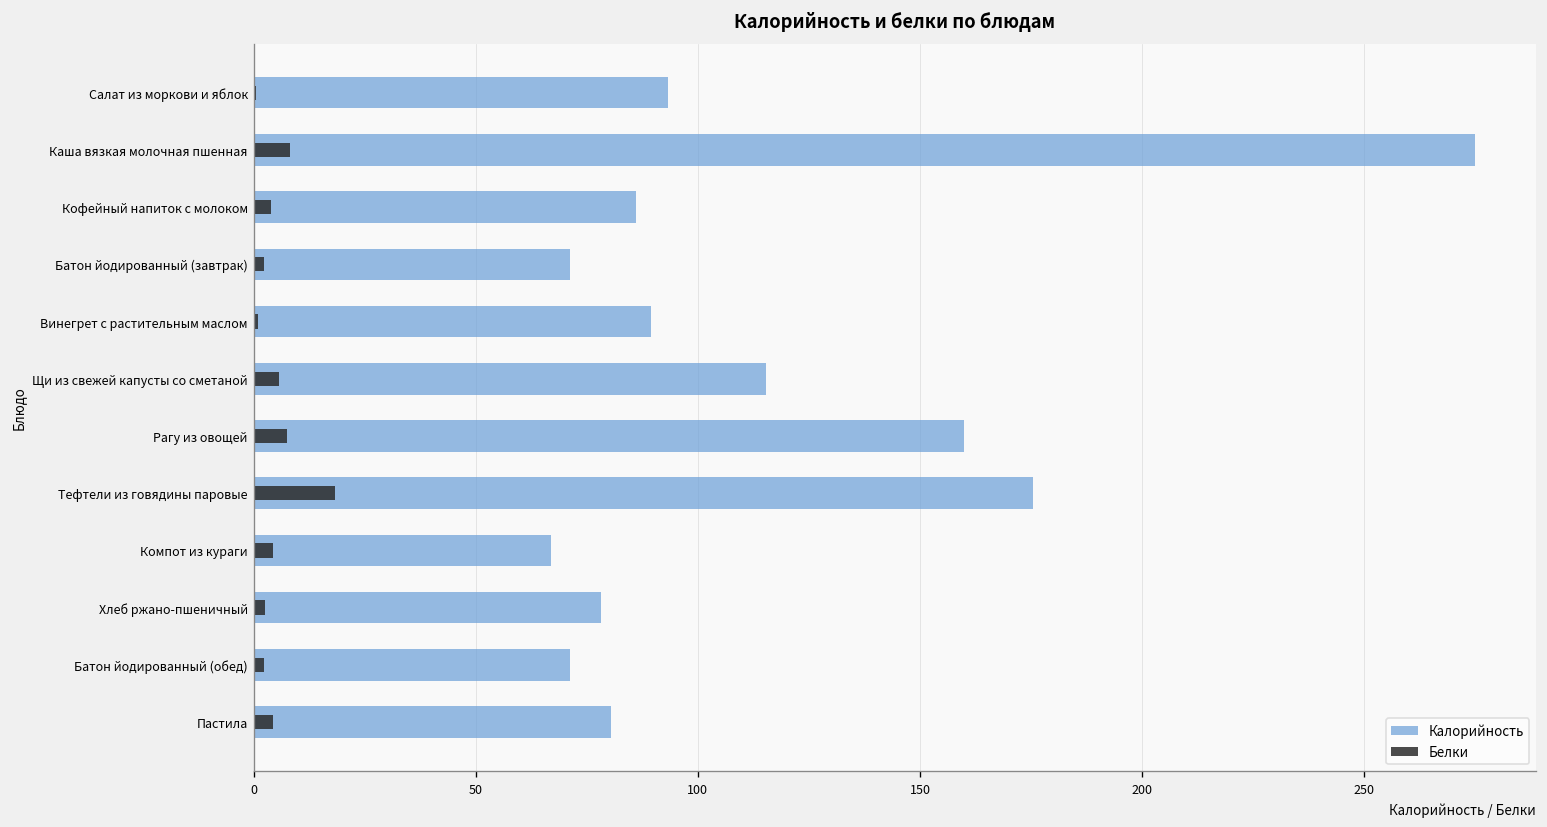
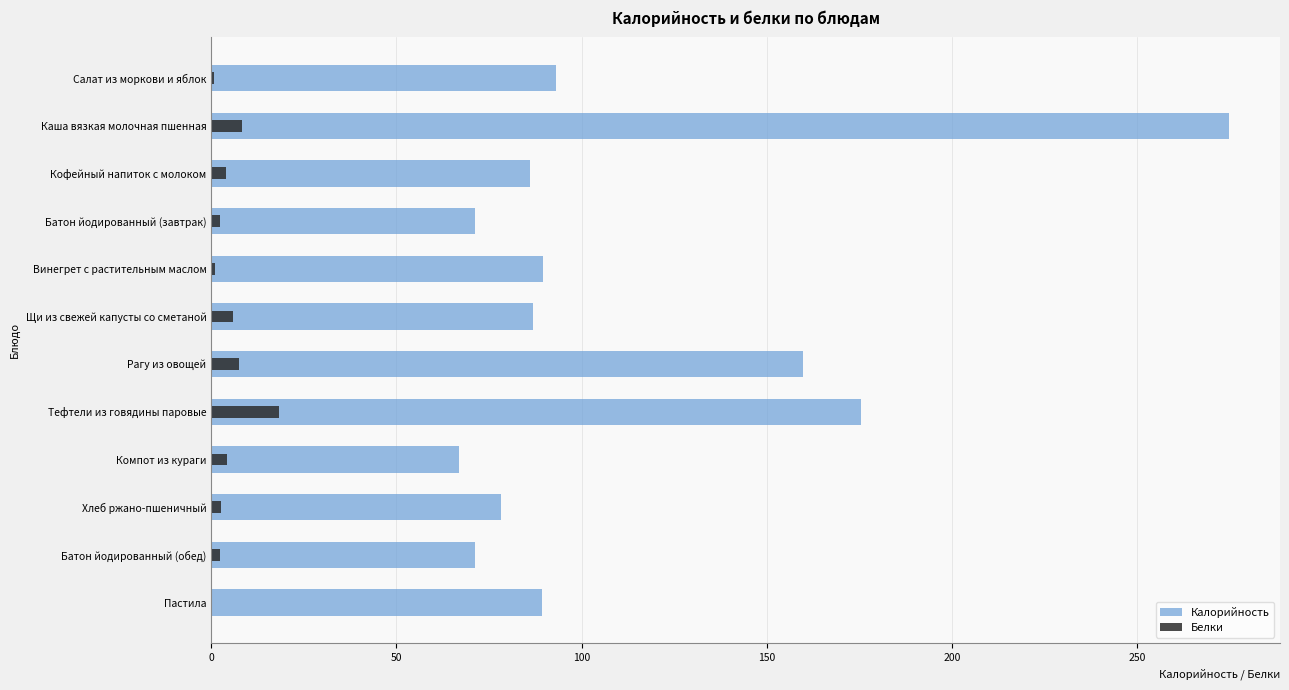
  {
    "Калорийность": {
      "Салат из моркови и яблок": 93,
      "Каша вязкая молочная пшенная": 275,
      "Кофейный напиток с молоком": 86,
      "Батон йодированный (завтрак)": 71,
      "Винегрет с растительным маслом": 90,
-     "Щи из свежей капусты со сметаной": 115,
+     "Щи из свежей капусты со сметаной": 87,
      "Рагу из овощей": 160,
      "Тефтели из говядины паровые": 176,
      "Компот из кураги": 67,
      "Хлеб ржано-пшеничный": 78,
      "Батон йодированный (обед)": 71,
-     "Пастила": 81
+     "Пастила": 89
    },
    "Белки": {
-     "Пастила": 4
+     "Пастила": 0
    }
  }
